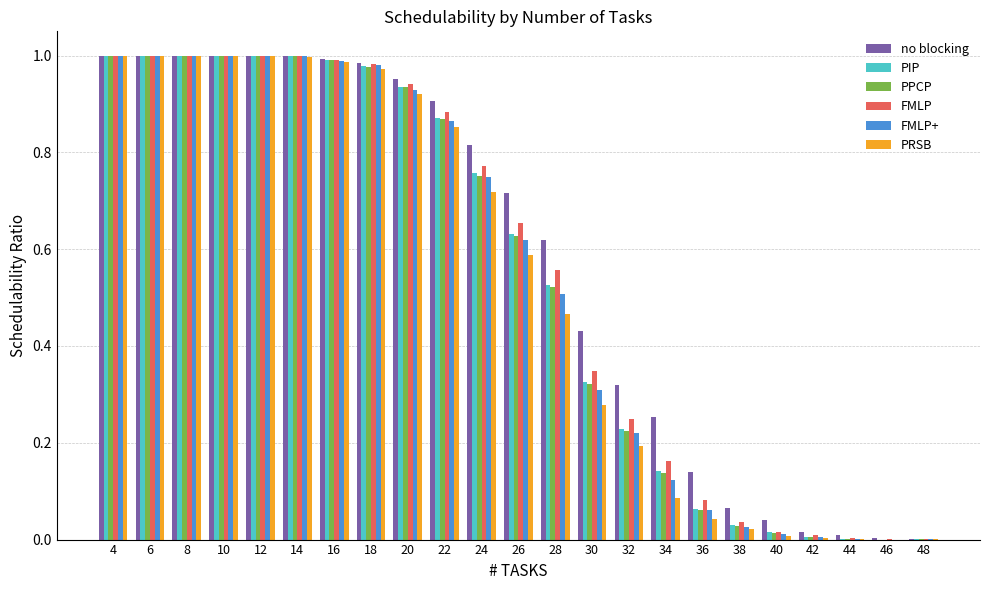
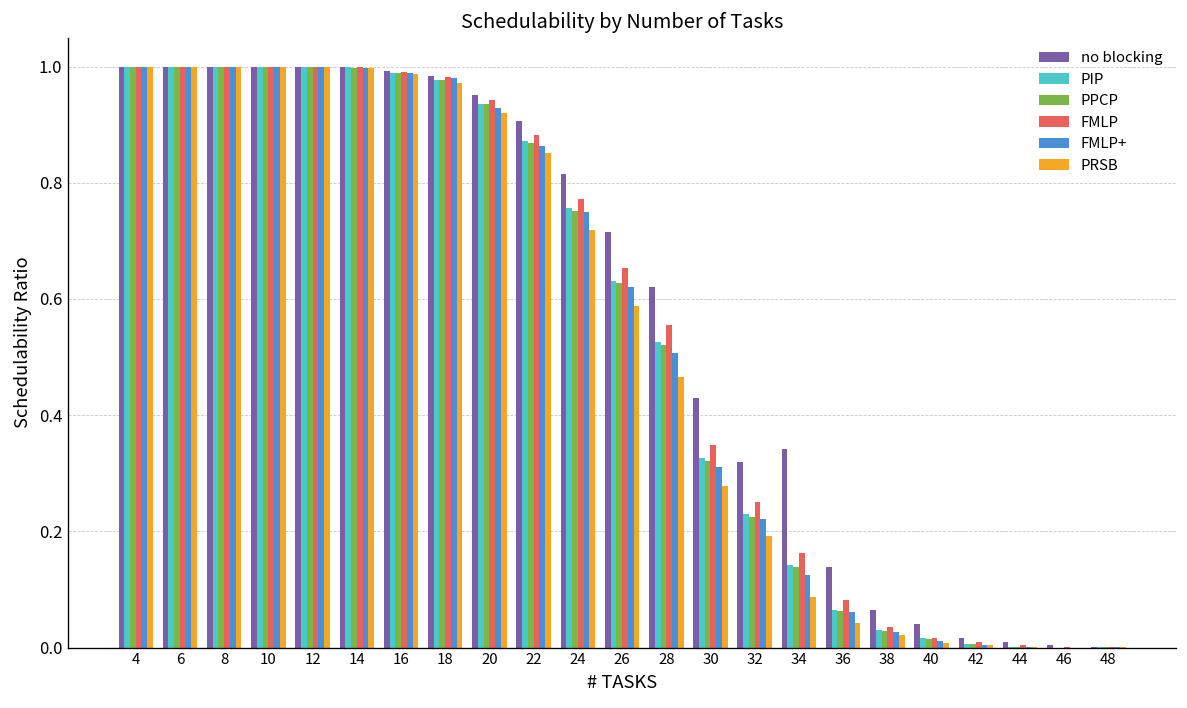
  {
    "no blocking": {
      "4": 1.00,
      "6": 1.00,
      "8": 1.00,
      "10": 1.00,
      "12": 1.00,
      "14": 1.00,
      "16": 0.99,
      "18": 0.98,
      "20": 0.95,
      "22": 0.91,
      "24": 0.81,
      "26": 0.72,
      "28": 0.62,
      "30": 0.43,
      "32": 0.32,
-     "34": 0.25,
+     "34": 0.34,
      "36": 0.14,
      "38": 0.06,
      "40": 0.04,
      "42": 0.02,
      "44": 0.01
    },
    "PPCP": {
      "4": 1.00,
      "6": 1.00,
      "8": 1.00,
      "10": 1.00,
      "12": 1.00,
      "14": 1.00,
      "16": 0.99,
      "18": 0.98,
      "20": 0.94,
      "22": 0.87,
      "24": 0.75,
      "26": 0.63,
      "28": 0.52,
      "30": 0.32,
      "32": 0.22,
      "34": 0.14,
      "36": 0.06,
      "38": 0.03,
      "40": 0.01,
      "42": 0.01,
      "46": 0.00
    },
    "FMLP": {
      "4": 1.00,
      "6": 1.00,
      "8": 1.00,
      "10": 1.00,
      "12": 1.00,
      "14": 1.00,
      "16": 0.99,
      "18": 0.98,
      "20": 0.94,
      "22": 0.88,
      "24": 0.77,
      "26": 0.65,
      "28": 0.56,
      "30": 0.35,
      "32": 0.25,
      "34": 0.16,
      "36": 0.08,
      "38": 0.04,
      "40": 0.02,
      "42": 0.01
    },
    "PRSB": {
      "4": 1.00,
      "6": 1.00,
      "8": 1.00,
      "10": 1.00,
      "12": 1.00,
      "14": 1.00,
      "16": 0.99,
      "18": 0.97,
      "20": 0.92,
      "22": 0.85,
      "24": 0.72,
      "26": 0.59,
      "28": 0.47,
      "30": 0.28,
      "32": 0.19,
      "34": 0.09,
      "36": 0.04,
      "38": 0.02,
      "40": 0.01,
      "46": 0.00
    }
  }
